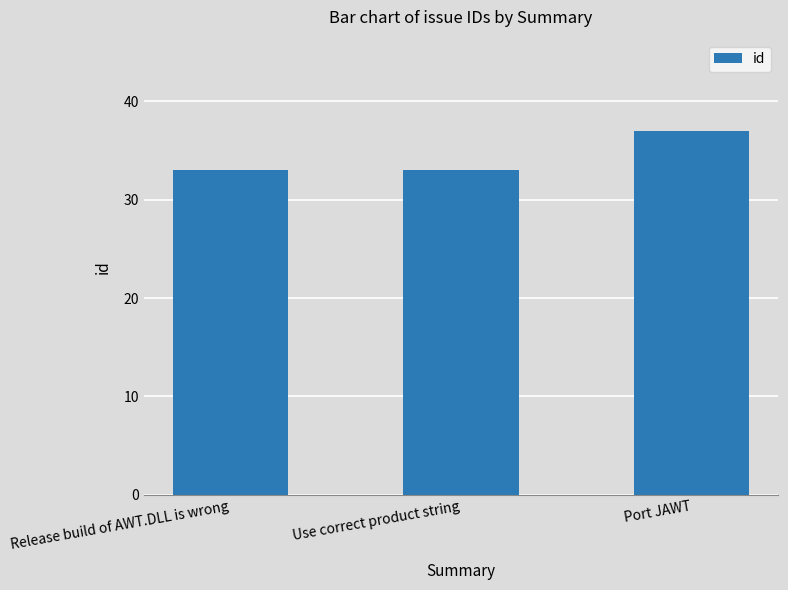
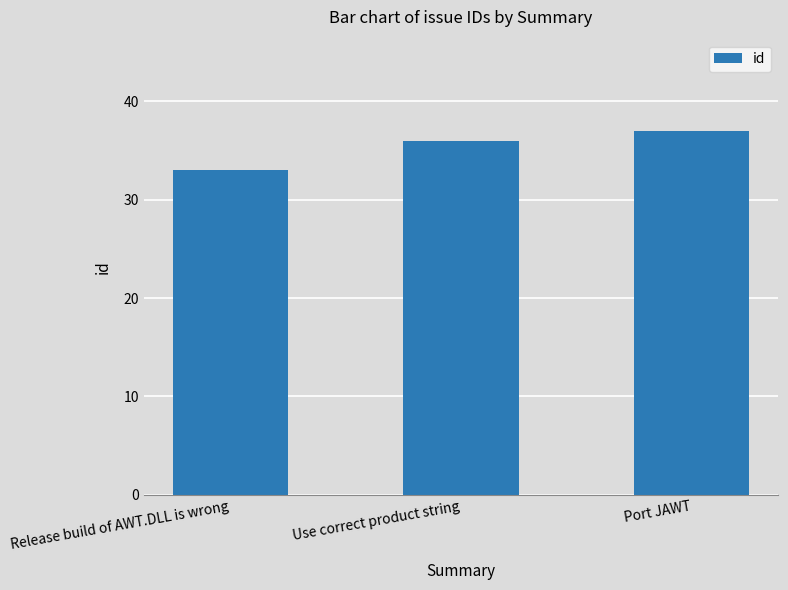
  {
    "Release build of AWT.DLL is wrong": 33,
-   "Use correct product string": 33,
+   "Use correct product string": 36,
    "Port JAWT": 37
  }
